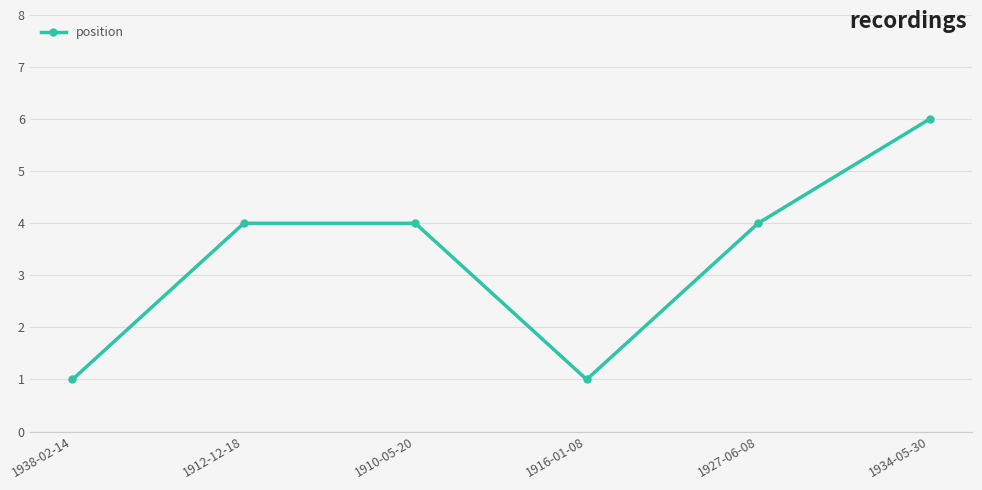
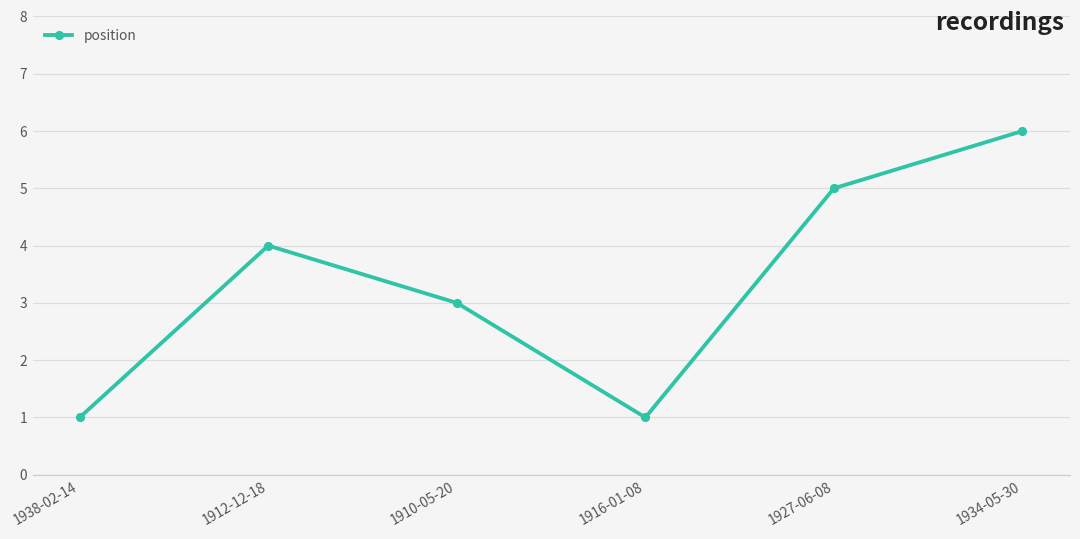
  {
    "1938-02-14": 1,
    "1912-12-18": 4,
-   "1910-05-20": 4,
+   "1910-05-20": 3,
    "1916-01-08": 1,
-   "1927-06-08": 4,
+   "1927-06-08": 5,
    "1934-05-30": 6
  }
